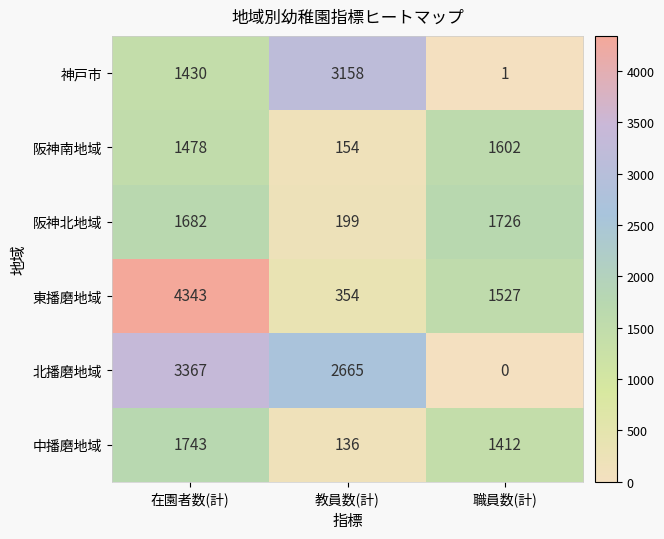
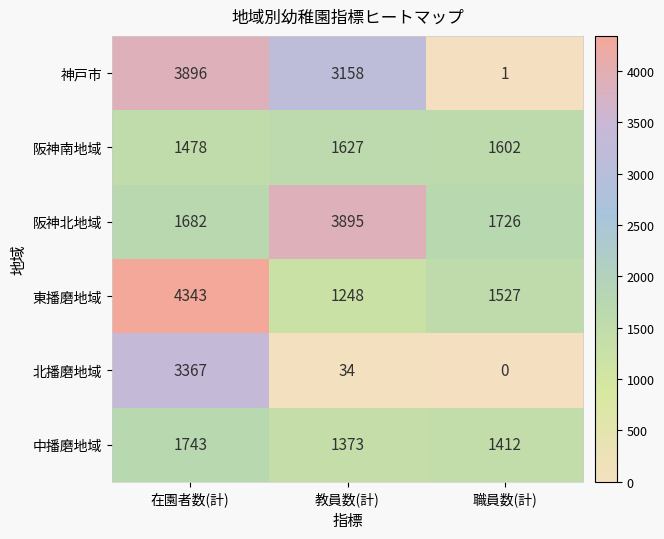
  {
    "神戸市": {
-     "在園者数(計)": 1430,
+     "在園者数(計)": 3896,
      "教員数(計)": 3158,
      "職員数(計)": 1
    },
    "阪神南地域": {
      "在園者数(計)": 1478,
-     "教員数(計)": 154,
+     "教員数(計)": 1627,
      "職員数(計)": 1602
    },
    "阪神北地域": {
      "在園者数(計)": 1682,
-     "教員数(計)": 199,
+     "教員数(計)": 3895,
      "職員数(計)": 1726
    },
    "東播磨地域": {
      "在園者数(計)": 4343,
-     "教員数(計)": 354,
+     "教員数(計)": 1248,
      "職員数(計)": 1527
    },
    "北播磨地域": {
      "在園者数(計)": 3367,
-     "教員数(計)": 2665,
+     "教員数(計)": 34,
      "職員数(計)": 0
    },
    "中播磨地域": {
      "在園者数(計)": 1743,
-     "教員数(計)": 136,
+     "教員数(計)": 1373,
      "職員数(計)": 1412
    }
  }
